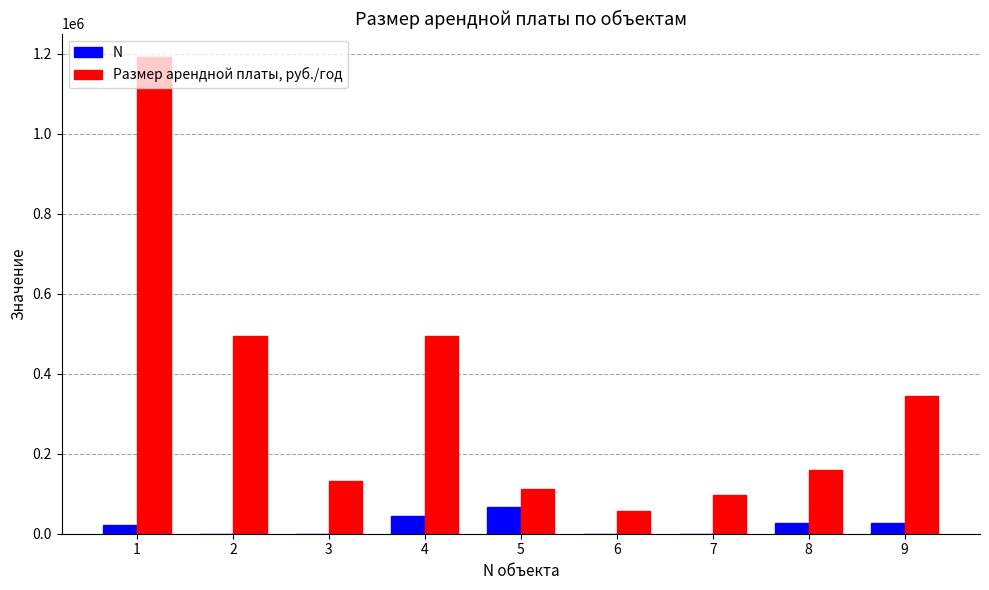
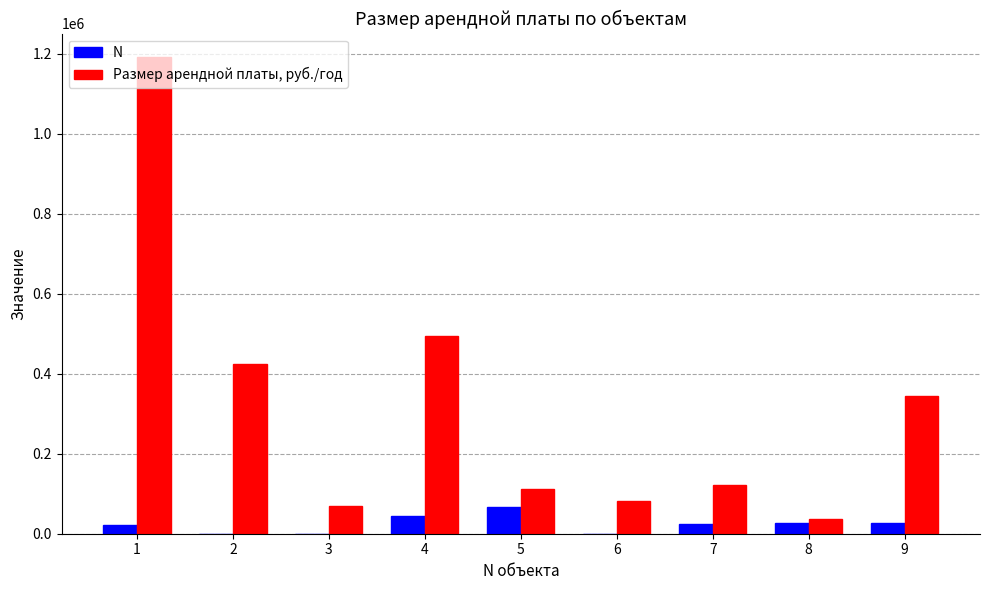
  {
    "N": {
      "1": 20000,
      "4": 40000,
      "5": 70000,
-     "7": 0,
+     "7": 20000,
      "8": 30000,
      "9": 30000
    },
    "Размер арендной платы, руб./год": {
-     "2": 490000,
-     "3": 130000,
+     "2": 420000,
+     "3": 70000,
      "4": 490000,
      "5": 110000,
-     "6": 60000,
-     "7": 100000,
-     "8": 160000,
+     "6": 80000,
+     "7": 120000,
+     "8": 40000,
      "9": 340000
    }
  }
